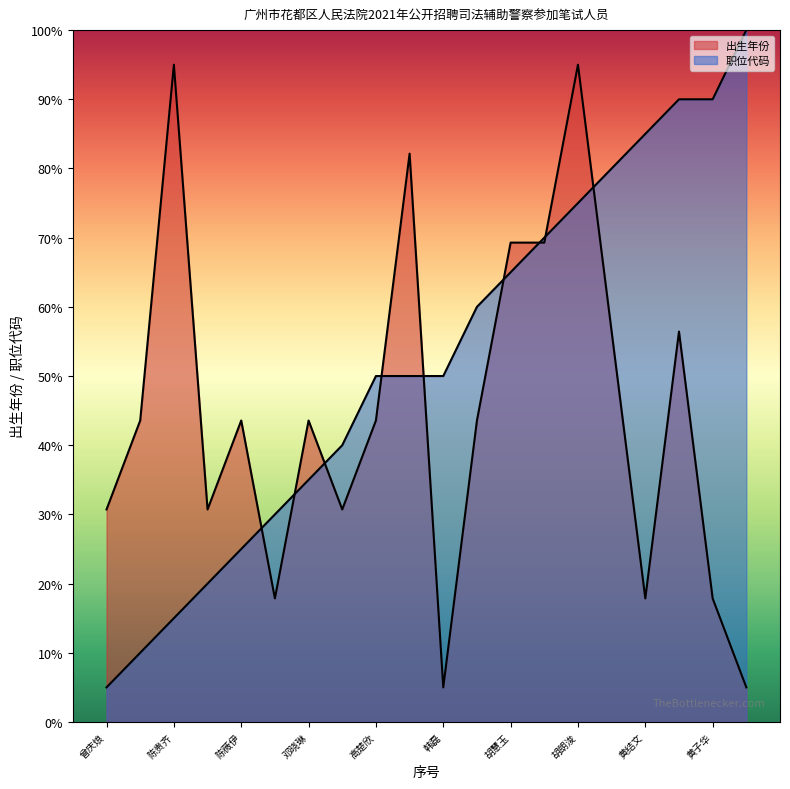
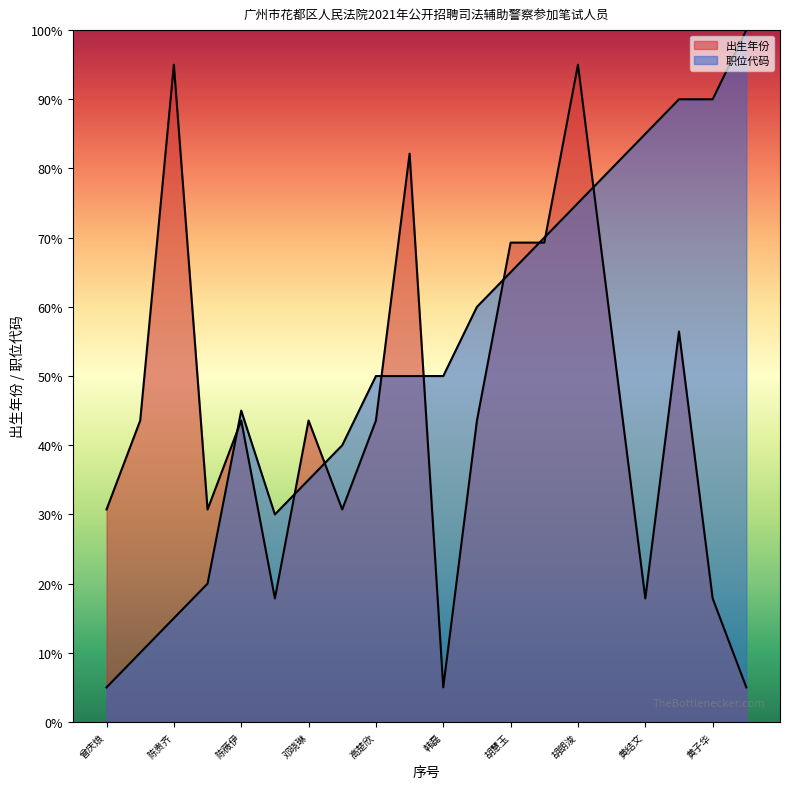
  {
    "出生年份": {
      "曾庆烺": "31%",
      "陈贵齐": "95%",
      "陈薇伊": "44%",
      "邓晓琳": "44%",
      "高楚欣": "44%",
      "韩磊": "5%",
      "胡慧玉": "69%",
      "胡朗浚": "95%",
      "黄结文": "18%",
      "黄子华": "18%"
    },
    "职位代码": {
      "曾庆烺": "5%",
      "陈贵齐": "15%",
-     "陈薇伊": "25%",
+     "陈薇伊": "45%",
      "邓晓琳": "35%",
      "高楚欣": "50%",
      "韩磊": "50%",
      "胡慧玉": "65%",
      "胡朗浚": "75%",
      "黄结文": "85%",
      "黄子华": "90%"
    }
  }
